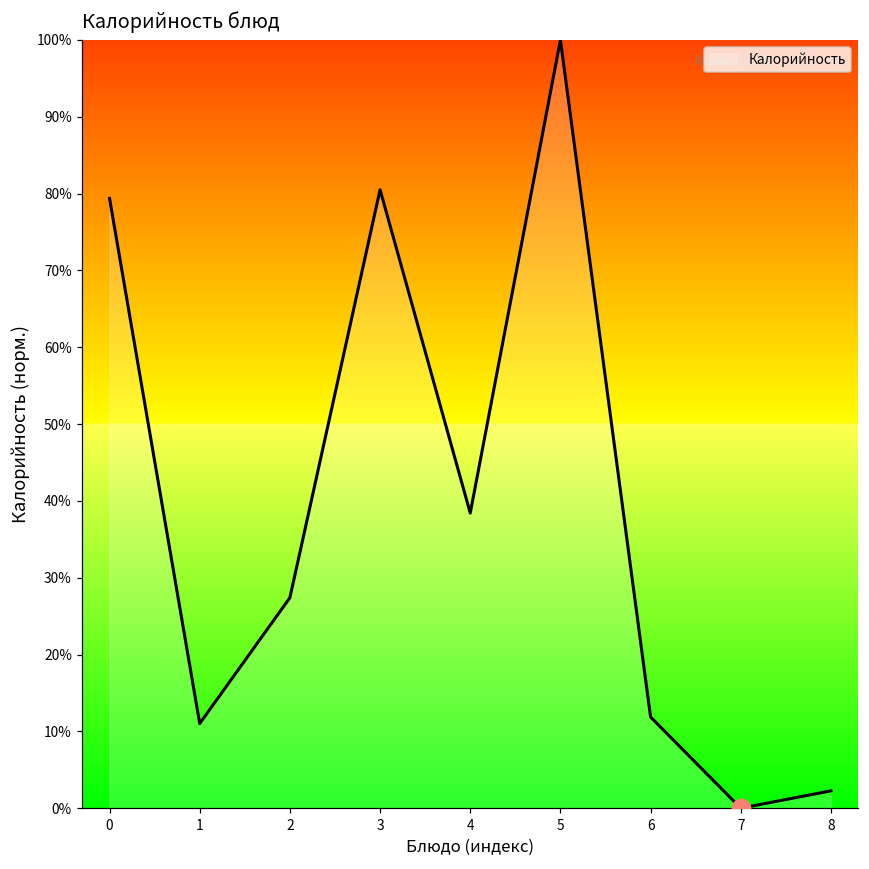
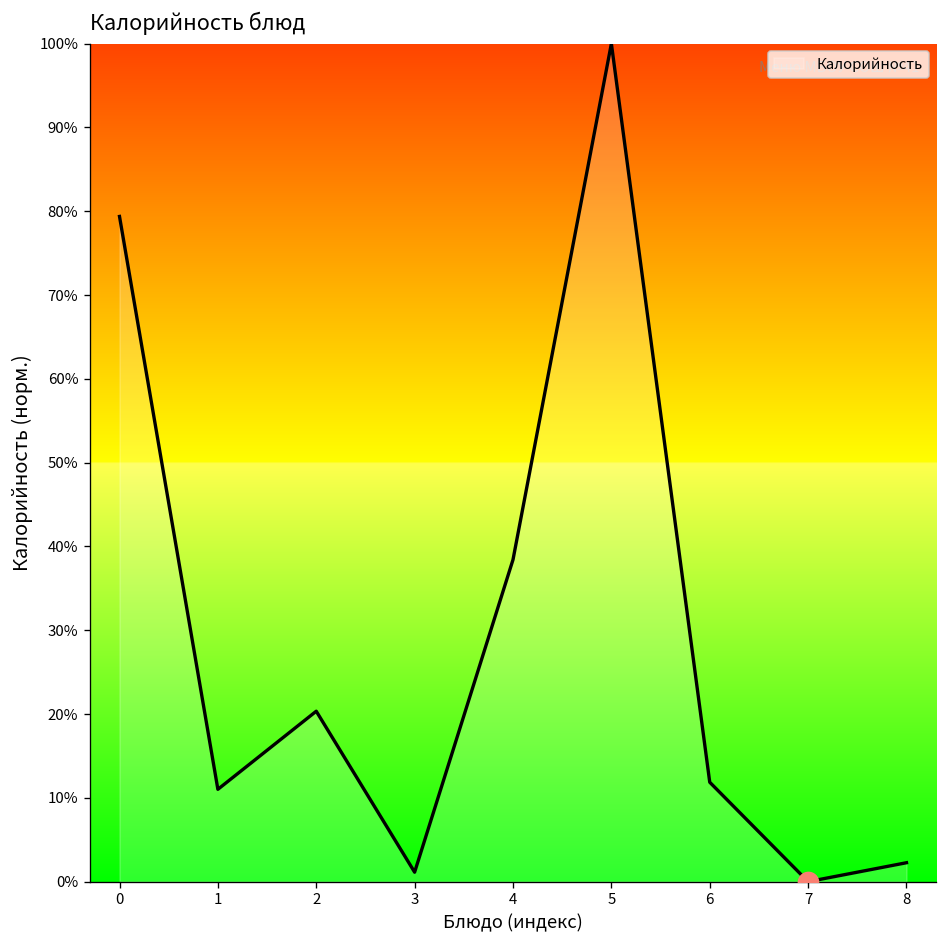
  {
    "Калорийность": {
      "0": "79%",
      "1": "11%",
-     "2": "27%",
-     "3": "81%",
+     "2": "20%",
+     "3": "1%",
      "4": "38%",
      "5": "100%",
      "6": "12%",
      "8": "2%"
    }
  }
